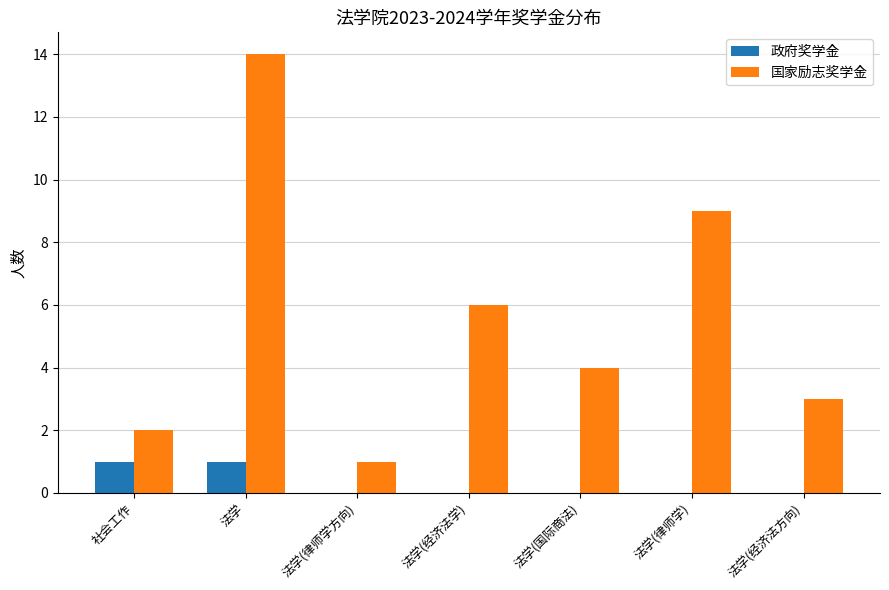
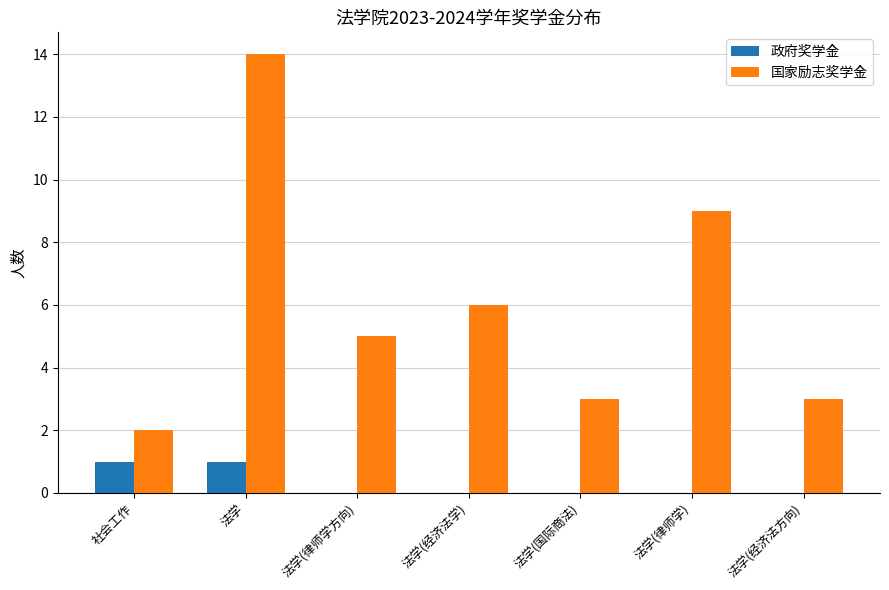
  {
    "政府奖学金": {
      "社会工作": 1,
      "法学": 1,
      "法学(律师学方向)": 0,
      "法学(经济法学)": 0,
      "法学(国际商法)": 0,
      "法学(律师学)": 0,
      "法学(经济法方向)": 0
    },
    "国家励志奖学金": {
      "社会工作": 2,
      "法学": 14,
-     "法学(律师学方向)": 1,
+     "法学(律师学方向)": 5,
      "法学(经济法学)": 6,
-     "法学(国际商法)": 4,
+     "法学(国际商法)": 3,
      "法学(律师学)": 9,
      "法学(经济法方向)": 3
    }
  }
